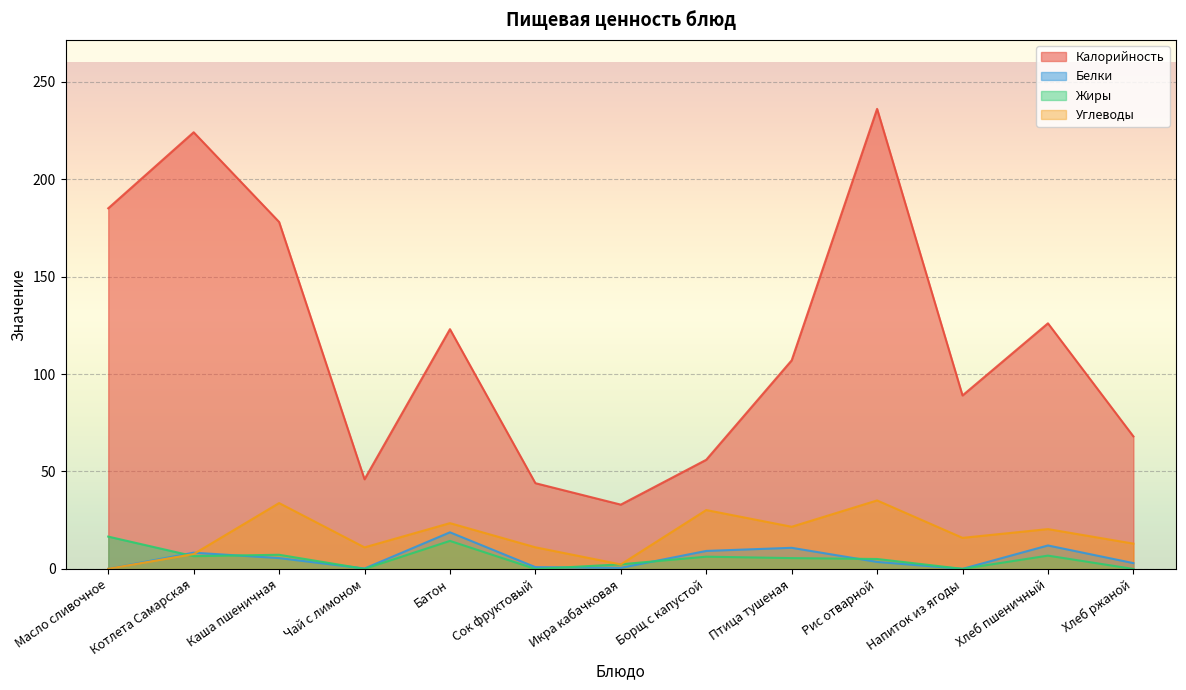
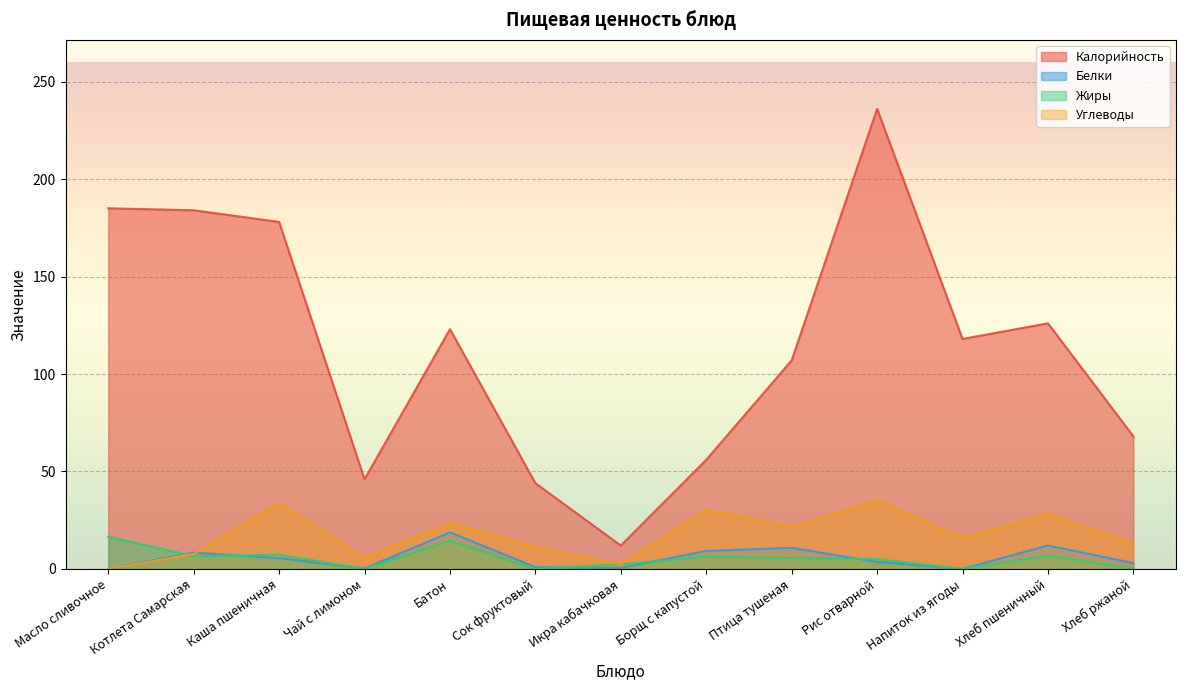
  {
    "Калорийность": {
      "Масло сливочное": 185,
-     "Котлета Самарская": 224,
+     "Котлета Самарская": 184,
      "Каша пшеничная": 178,
      "Чай с лимоном": 46,
      "Батон": 123,
      "Сок фруктовый": 44,
-     "Икра кабачковая": 33,
+     "Икра кабачковая": 12,
      "Борщ с капустой": 56,
      "Птица тушеная": 107,
      "Рис отварной": 236,
-     "Напиток из ягоды": 89,
+     "Напиток из ягоды": 118,
      "Хлеб пшеничный": 126,
      "Хлеб ржаной": 68
    },
    "Белки": {
      "Каша пшеничная": 6,
      "Батон": 19,
      "Икра кабачковая": 1,
      "Борщ с капустой": 9,
      "Птица тушеная": 11,
      "Рис отварной": 4,
      "Хлеб пшеничный": 12,
      "Хлеб ржаной": 3
    },
    "Жиры": {
      "Масло сливочное": 17,
      "Каша пшеничная": 7,
      "Батон": 14,
      "Борщ с капустой": 6,
      "Птица тушеная": 6,
      "Рис отварной": 5,
      "Хлеб пшеничный": 7,
      "Хлеб ржаной": 0
    },
    "Углеводы": {
      "Каша пшеничная": 34,
-     "Чай с лимоном": 11,
+     "Чай с лимоном": 6,
      "Батон": 24,
      "Сок фруктовый": 11,
      "Борщ с капустой": 30,
      "Птица тушеная": 22,
      "Рис отварной": 35,
      "Напиток из ягоды": 16,
-     "Хлеб пшеничный": 20,
+     "Хлеб пшеничный": 28,
      "Хлеб ржаной": 13
    }
  }
